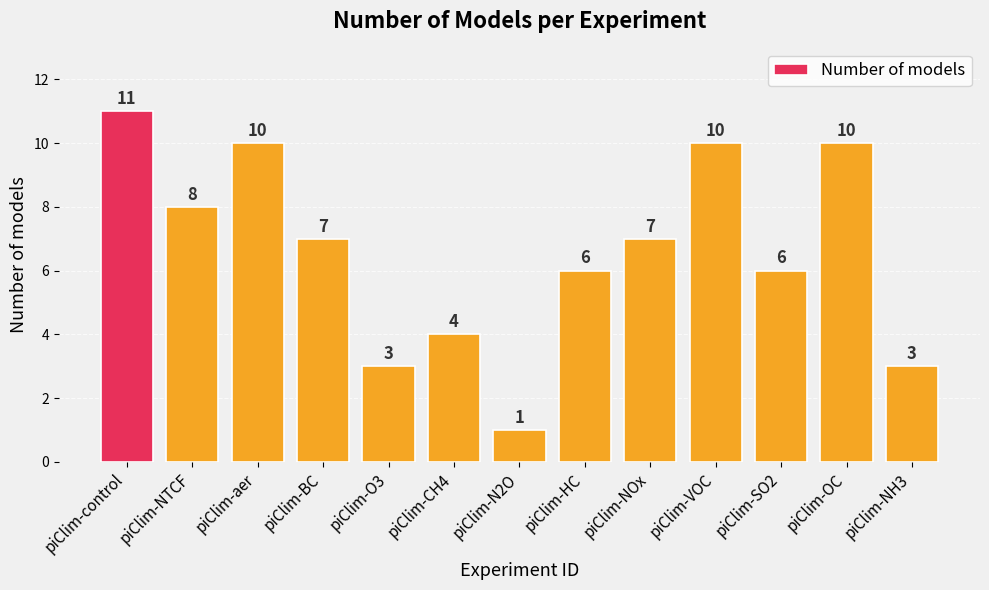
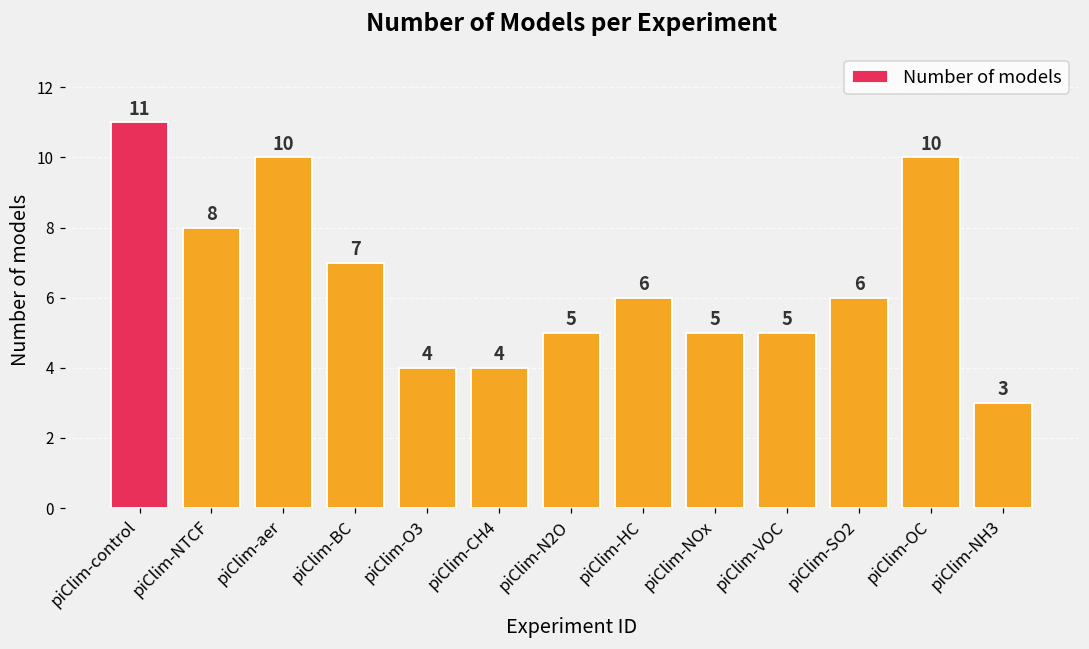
  {
    "piClim-control": 11,
    "piClim-NTCF": 8,
    "piClim-aer": 10,
    "piClim-BC": 7,
-   "piClim-O3": 3,
+   "piClim-O3": 4,
    "piClim-CH4": 4,
-   "piClim-N2O": 1,
+   "piClim-N2O": 5,
    "piClim-HC": 6,
-   "piClim-NOx": 7,
-   "piClim-VOC": 10,
+   "piClim-NOx": 5,
+   "piClim-VOC": 5,
    "piClim-SO2": 6,
    "piClim-OC": 10,
    "piClim-NH3": 3
  }
